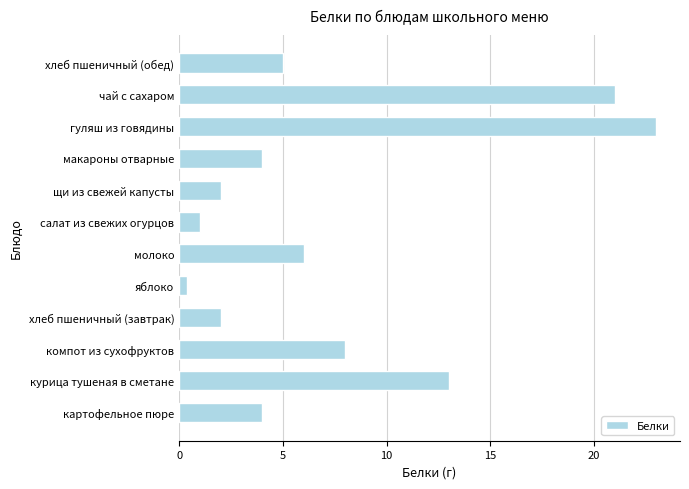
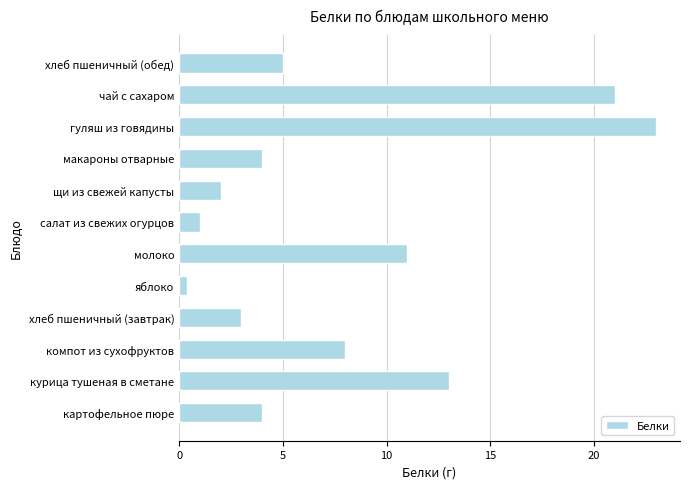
  {
    "хлеб пшеничный (обед)": 5,
    "чай с сахаром": 21,
    "гуляш из говядины": 23,
    "макароны отварные": 4,
    "щи из свежей капусты": 2,
    "салат из свежих огурцов": 1,
-   "молоко": 6,
+   "молоко": 11,
    "яблоко": 0.4,
-   "хлеб пшеничный (завтрак)": 2,
+   "хлеб пшеничный (завтрак)": 3,
    "компот из сухофруктов": 8,
    "курица тушеная в сметане": 13,
    "картофельное пюре": 4
  }
